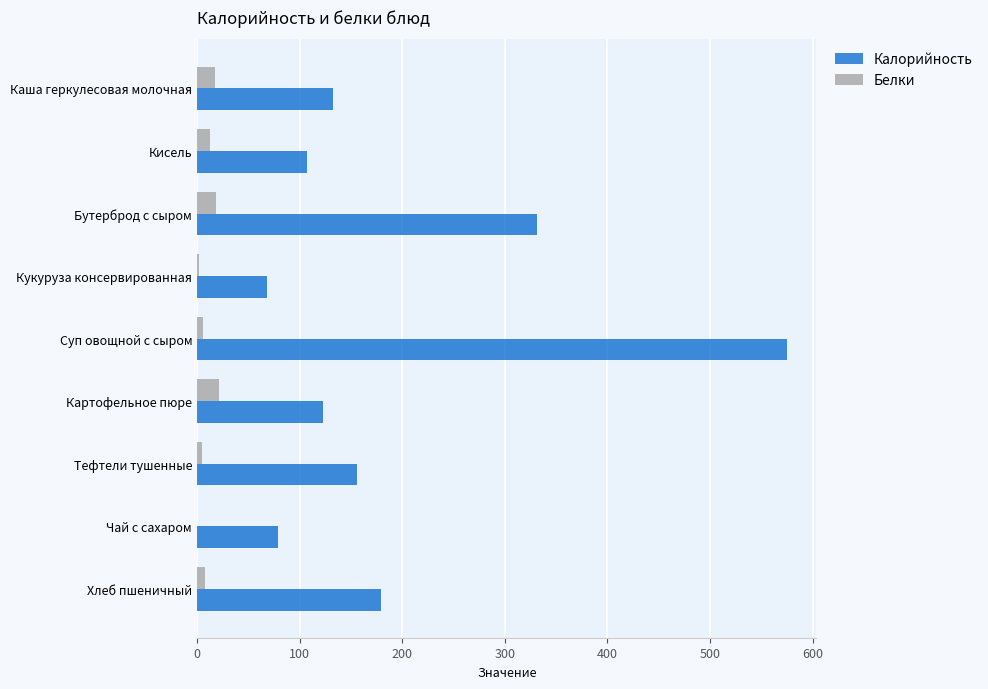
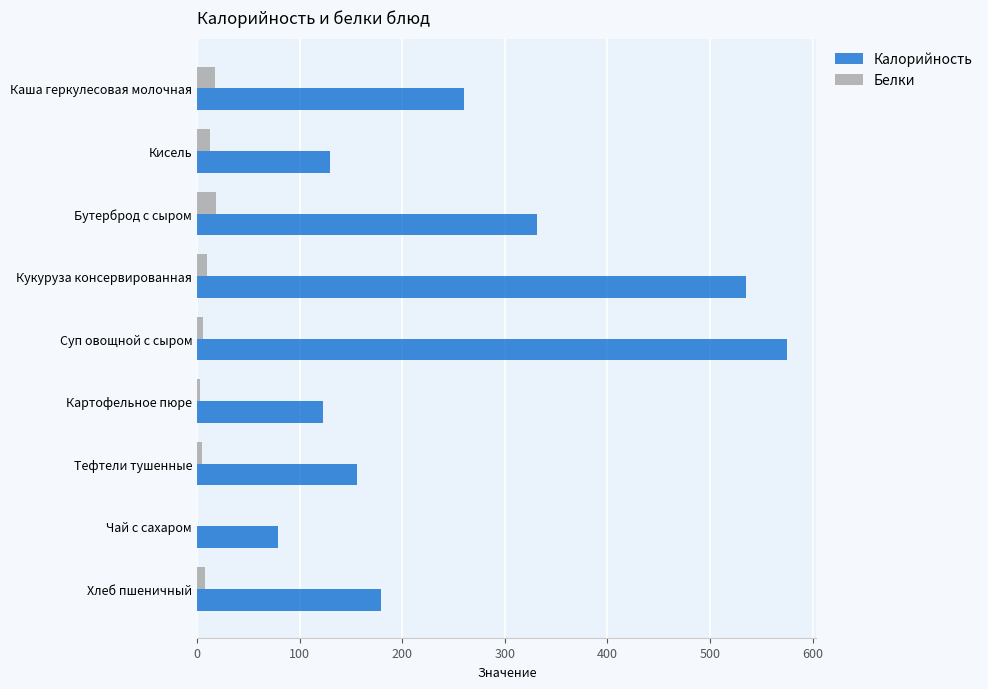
  {
    "Калорийность": {
-     "Каша геркулесовая молочная": 133,
-     "Кисель": 107,
+     "Каша геркулесовая молочная": 260,
+     "Кисель": 130,
      "Бутерброд с сыром": 331,
-     "Кукуруза консервированная": 68,
+     "Кукуруза консервированная": 535,
      "Суп овощной с сыром": 575,
      "Картофельное пюре": 123,
      "Тефтели тушенные": 156,
      "Чай с сахаром": 79,
      "Хлеб пшеничный": 179
    },
    "Белки": {
      "Каша геркулесовая молочная": 18,
      "Кисель": 13,
      "Бутерброд с сыром": 19,
-     "Кукуруза консервированная": 2,
+     "Кукуруза консервированная": 10,
      "Суп овощной с сыром": 6,
-     "Картофельное пюре": 21,
+     "Картофельное пюре": 3,
      "Тефтели тушенные": 5,
      "Чай с сахаром": 0,
      "Хлеб пшеничный": 8
    }
  }
